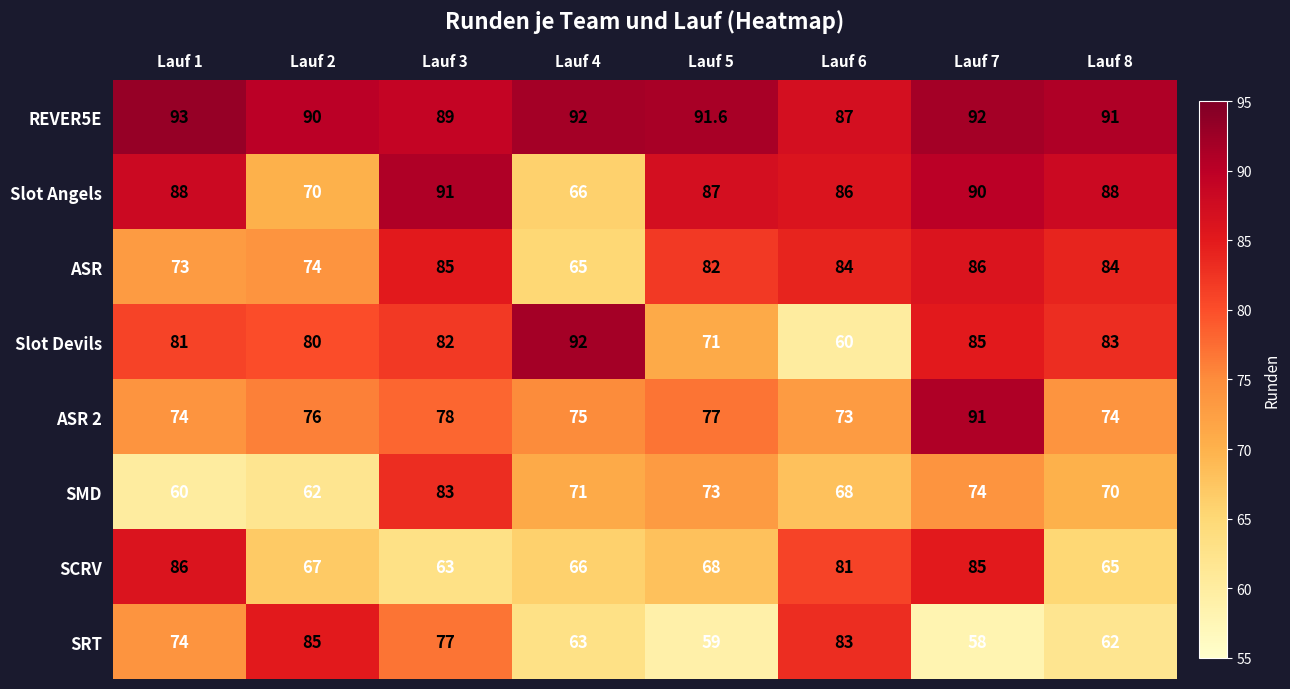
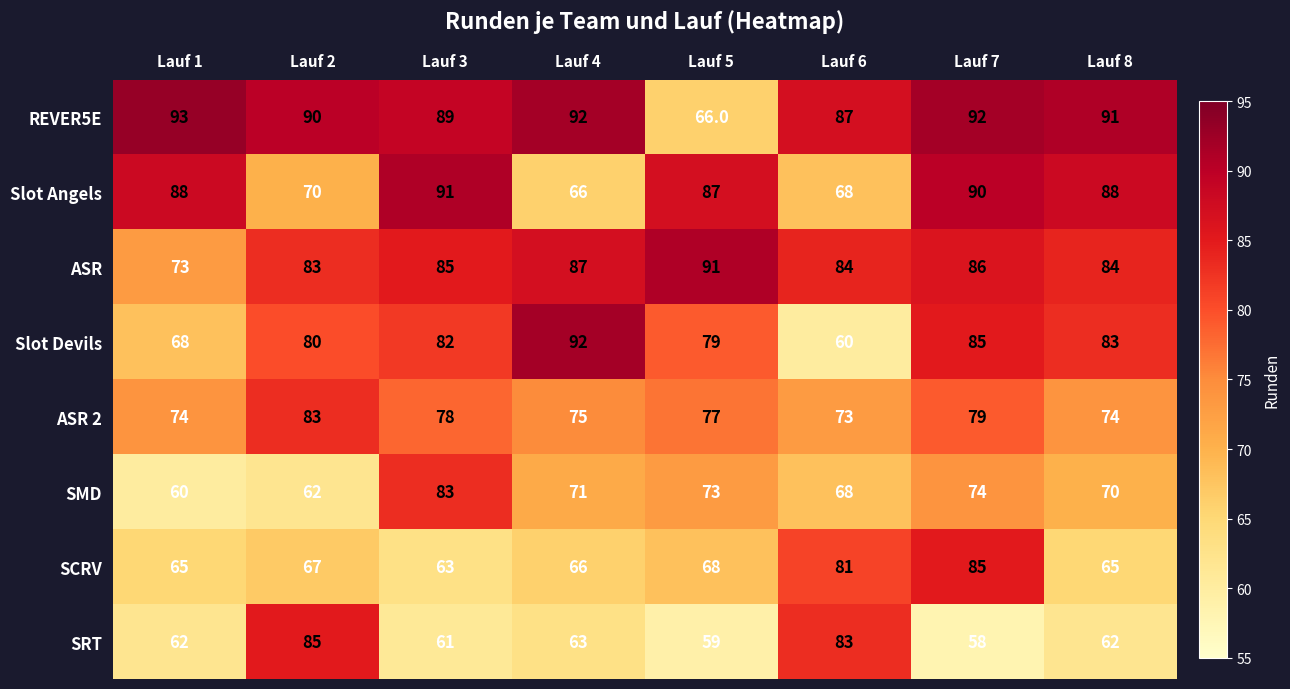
  {
    "REVER5E": {
      "Lauf 1": 93,
      "Lauf 2": 90,
      "Lauf 3": 89,
      "Lauf 4": 92,
-     "Lauf 5": 91.6,
+     "Lauf 5": 66.0,
      "Lauf 6": 87,
      "Lauf 7": 92,
      "Lauf 8": 91
    },
    "Slot Angels": {
      "Lauf 1": 88,
      "Lauf 2": 70,
      "Lauf 3": 91,
      "Lauf 4": 66,
      "Lauf 5": 87,
-     "Lauf 6": 86,
+     "Lauf 6": 68,
      "Lauf 7": 90,
      "Lauf 8": 88
    },
    "ASR": {
      "Lauf 1": 73,
-     "Lauf 2": 74,
+     "Lauf 2": 83,
      "Lauf 3": 85,
-     "Lauf 4": 65,
-     "Lauf 5": 82,
+     "Lauf 4": 87,
+     "Lauf 5": 91,
      "Lauf 6": 84,
      "Lauf 7": 86,
      "Lauf 8": 84
    },
    "Slot Devils": {
-     "Lauf 1": 81,
+     "Lauf 1": 68,
      "Lauf 2": 80,
      "Lauf 3": 82,
      "Lauf 4": 92,
-     "Lauf 5": 71,
+     "Lauf 5": 79,
      "Lauf 6": 60,
      "Lauf 7": 85,
      "Lauf 8": 83
    },
    "ASR 2": {
      "Lauf 1": 74,
-     "Lauf 2": 76,
+     "Lauf 2": 83,
      "Lauf 3": 78,
      "Lauf 4": 75,
      "Lauf 5": 77,
      "Lauf 6": 73,
-     "Lauf 7": 91,
+     "Lauf 7": 79,
      "Lauf 8": 74
    },
    "SMD": {
      "Lauf 1": 60,
      "Lauf 2": 62,
      "Lauf 3": 83,
      "Lauf 4": 71,
      "Lauf 5": 73,
      "Lauf 6": 68,
      "Lauf 7": 74,
      "Lauf 8": 70
    },
    "SCRV": {
-     "Lauf 1": 86,
+     "Lauf 1": 65,
      "Lauf 2": 67,
      "Lauf 3": 63,
      "Lauf 4": 66,
      "Lauf 5": 68,
      "Lauf 6": 81,
      "Lauf 7": 85,
      "Lauf 8": 65
    },
    "SRT": {
-     "Lauf 1": 74,
+     "Lauf 1": 62,
      "Lauf 2": 85,
-     "Lauf 3": 77,
+     "Lauf 3": 61,
      "Lauf 4": 63,
      "Lauf 5": 59,
      "Lauf 6": 83,
      "Lauf 7": 58,
      "Lauf 8": 62
    }
  }
